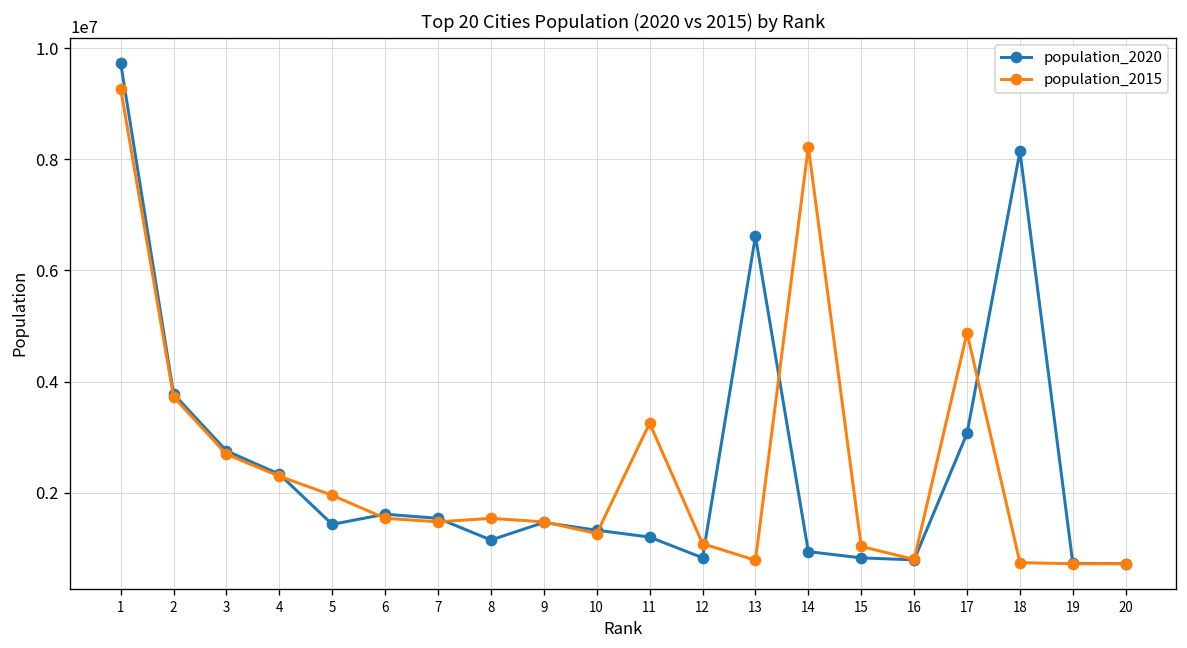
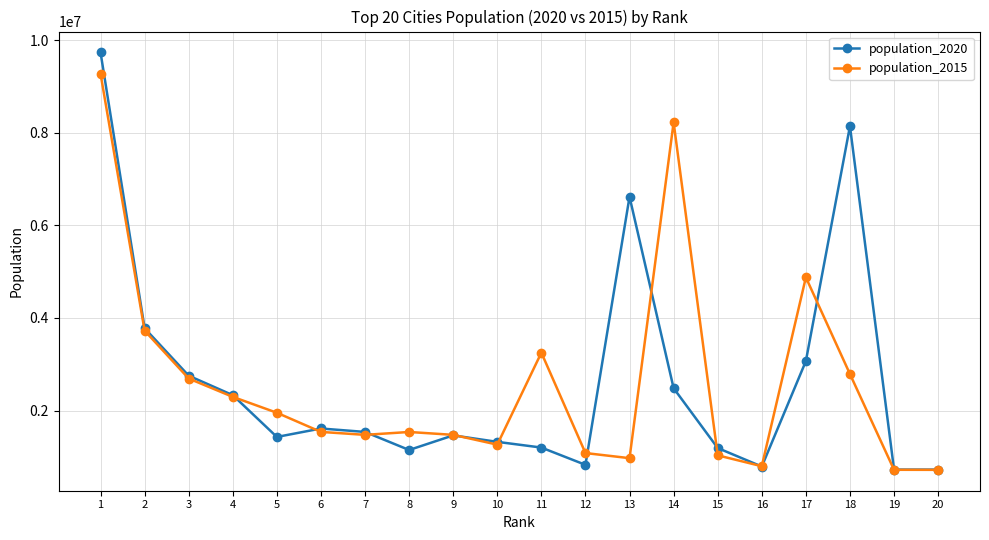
  {
    "population_2020": {
      "1": 9700000,
      "3": 2800000,
      "5": 1400000,
      "6": 1600000,
      "7": 1500000,
      "8": 1100000,
      "10": 1300000,
      "11": 1200000,
      "12": 800000,
      "13": 6600000,
-     "14": 900000,
-     "15": 800000,
+     "14": 2500000,
+     "15": 1200000,
      "17": 3100000,
      "18": 8100000
    },
    "population_2015": {
      "1": 9300000,
      "3": 2700000,
      "5": 2000000,
      "6": 1500000,
      "7": 1500000,
      "8": 1500000,
      "10": 1300000,
      "11": 3300000,
      "12": 1100000,
-     "13": 800000,
+     "13": 1000000,
      "14": 8200000,
      "15": 1000000,
      "17": 4900000,
-     "18": 700000
+     "18": 2800000
    }
  }
